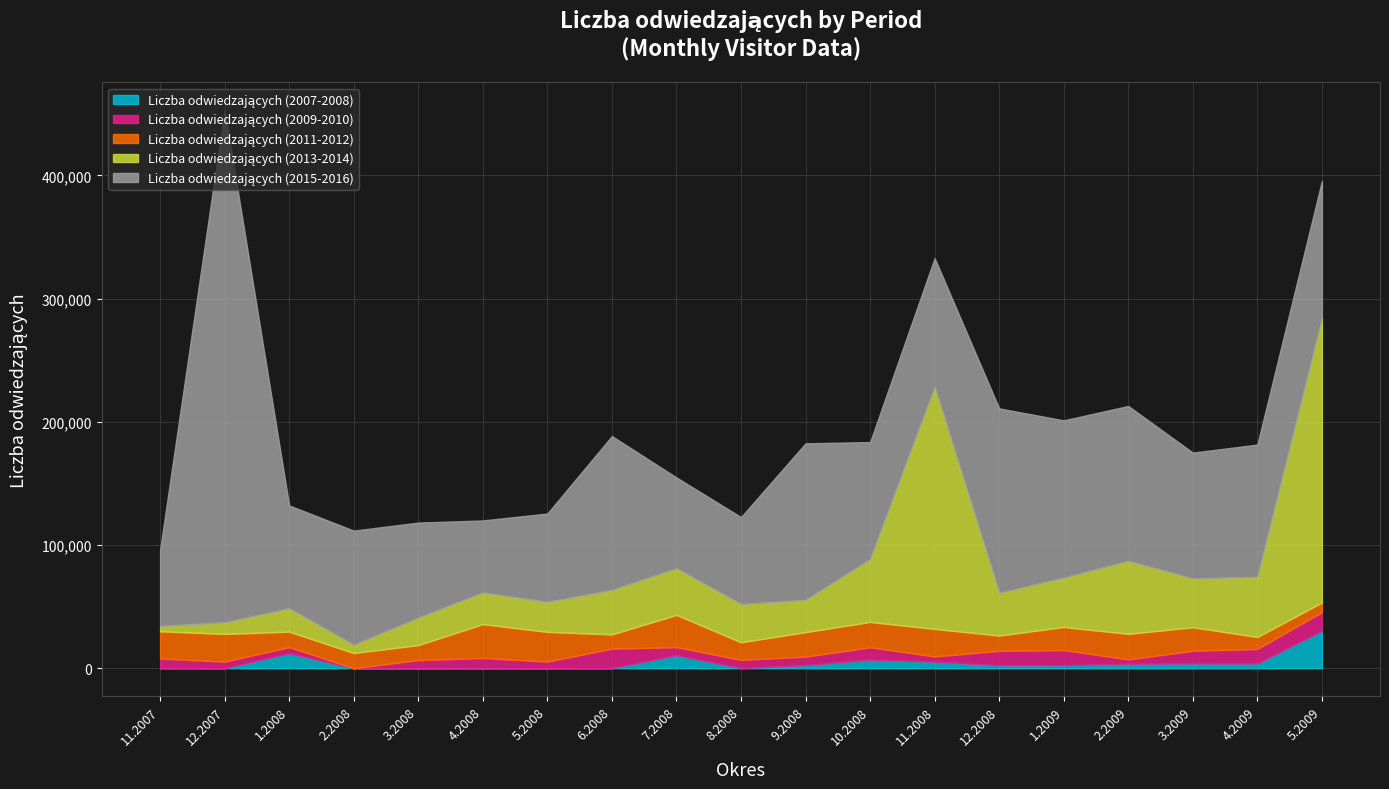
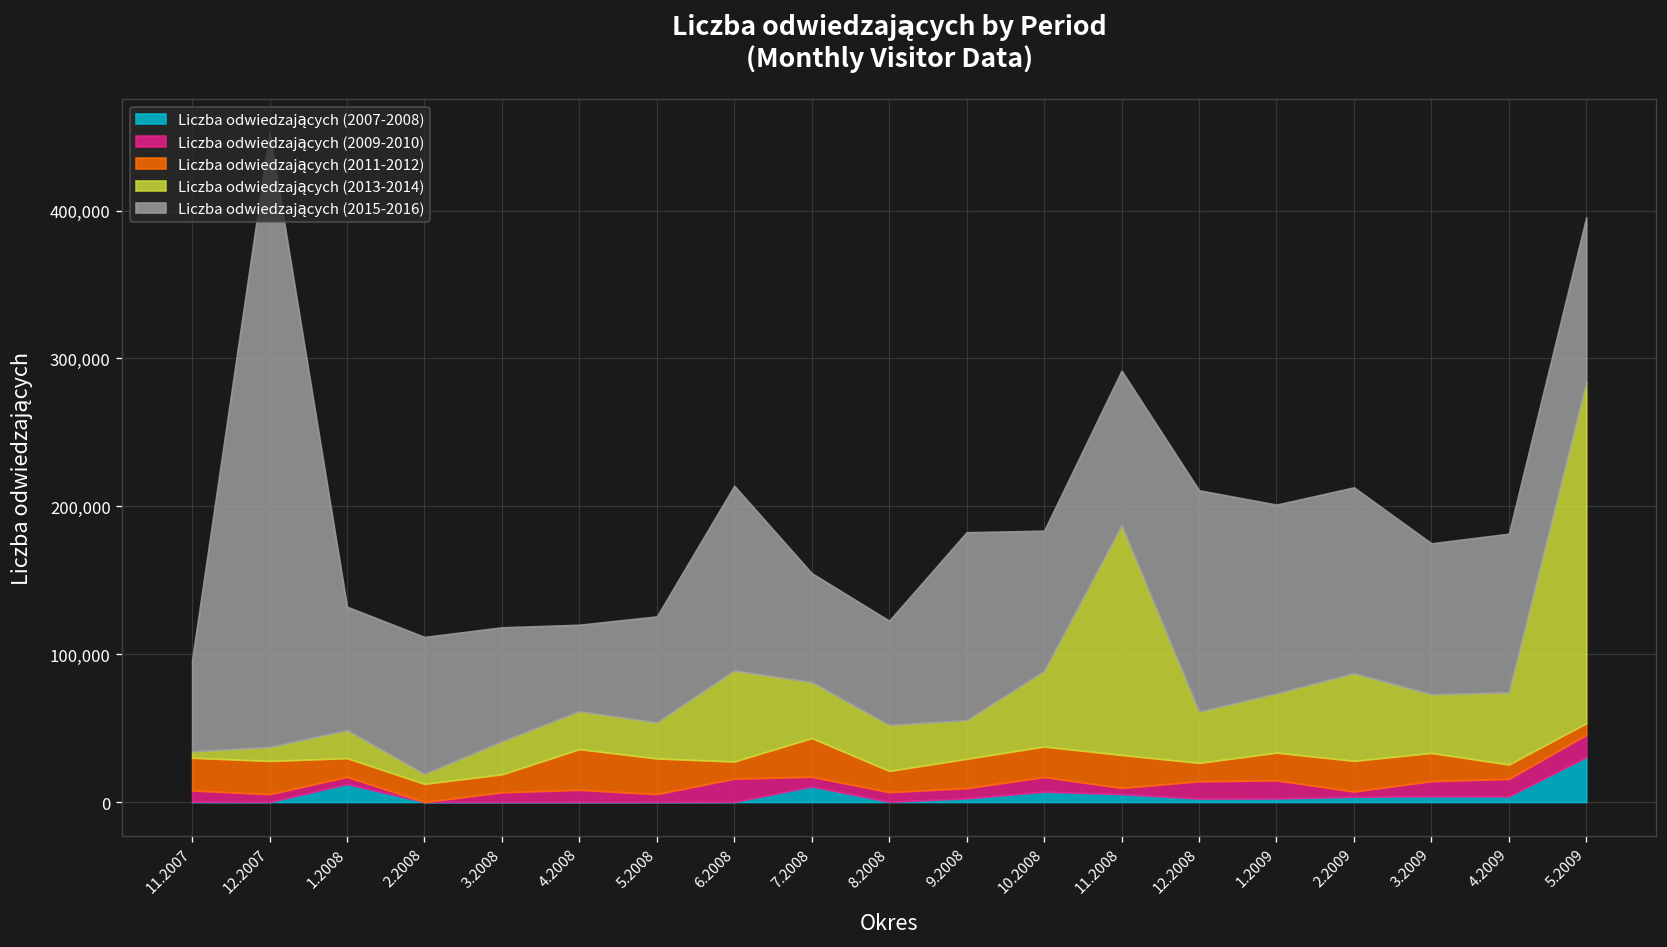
  {
    "Liczba odwiedzających (2007-2008)": {
      "1.2008": "12,000",
      "7.2008": "11,000",
      "9.2008": "2,000",
      "10.2008": "7,000",
      "11.2008": "5,000",
      "12.2008": "2,000",
      "1.2009": "2,000",
      "2.2009": "4,000",
      "3.2009": "4,000",
      "4.2009": "4,000",
      "5.2009": "30,000"
    },
    "Liczba odwiedzających (2009-2010)": {
      "11.2007": "8,000",
      "12.2007": "5,000",
      "1.2008": "5,000",
      "3.2008": "7,000",
      "4.2008": "8,000",
      "5.2008": "5,000",
      "6.2008": "16,000",
      "7.2008": "7,000",
      "8.2008": "7,000",
      "9.2008": "7,000",
      "10.2008": "10,000",
      "11.2008": "4,000",
      "12.2008": "12,000",
      "1.2009": "12,000",
      "2.2009": "4,000",
      "3.2009": "10,000",
      "4.2009": "12,000",
      "5.2009": "15,000"
    },
    "Liczba odwiedzających (2011-2012)": {
      "11.2007": "22,000",
      "12.2007": "22,000",
      "1.2008": "13,000",
      "2.2008": "12,000",
      "3.2008": "12,000",
      "4.2008": "28,000",
      "5.2008": "24,000",
      "6.2008": "12,000",
      "7.2008": "26,000",
      "8.2008": "14,000",
      "9.2008": "20,000",
      "10.2008": "21,000",
      "11.2008": "22,000",
      "12.2008": "12,000",
      "1.2009": "19,000",
      "2.2009": "21,000",
      "3.2009": "19,000",
      "4.2009": "10,000",
      "5.2009": "8,000"
    },
    "Liczba odwiedzających (2013-2014)": {
      "11.2007": "4,000",
      "12.2007": "9,000",
      "1.2008": "19,000",
      "2.2008": "7,000",
      "3.2008": "22,000",
      "4.2008": "26,000",
      "5.2008": "24,000",
-     "6.2008": "36,000",
+     "6.2008": "62,000",
      "7.2008": "38,000",
      "8.2008": "31,000",
      "9.2008": "26,000",
      "10.2008": "51,000",
-     "11.2008": "196,000",
+     "11.2008": "155,000",
      "12.2008": "35,000",
      "1.2009": "40,000",
      "2.2009": "59,000",
      "3.2009": "40,000",
      "4.2009": "49,000",
      "5.2009": "231,000"
    },
    "Liczba odwiedzających (2015-2016)": {
      "11.2007": "62,000",
      "1.2008": "84,000",
      "2.2008": "93,000",
      "3.2008": "77,000",
      "4.2008": "58,000",
      "5.2008": "72,000",
      "6.2008": "125,000",
      "7.2008": "74,000",
      "8.2008": "71,000",
      "9.2008": "127,000",
      "10.2008": "95,000",
      "11.2008": "105,000",
      "12.2008": "150,000",
      "1.2009": "128,000",
      "2.2009": "126,000",
      "3.2009": "102,000",
      "4.2009": "107,000",
      "5.2009": "111,000"
    }
  }
